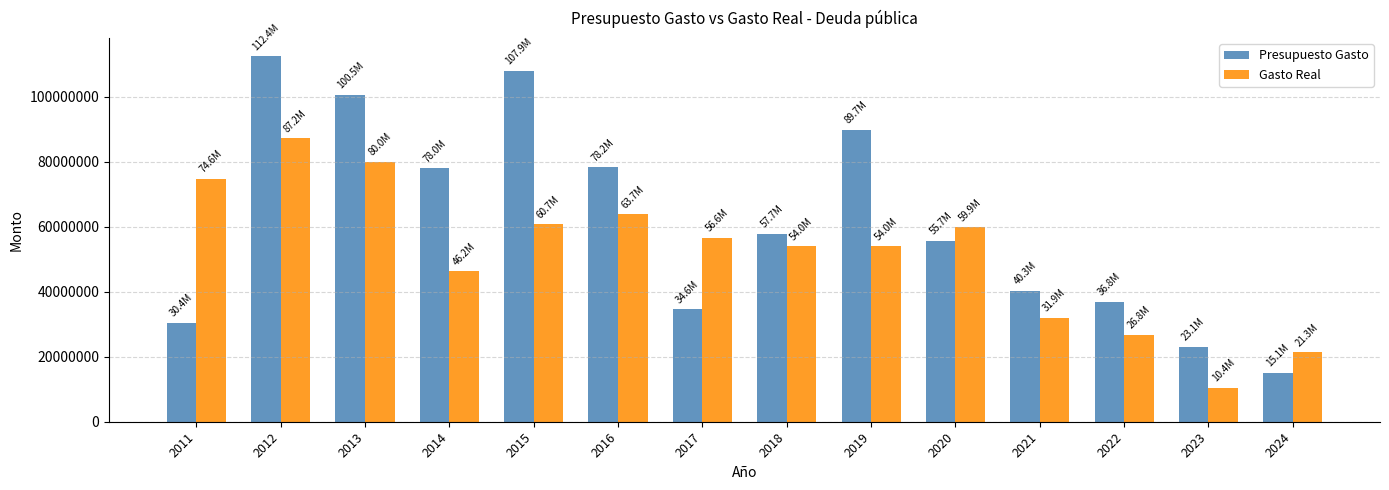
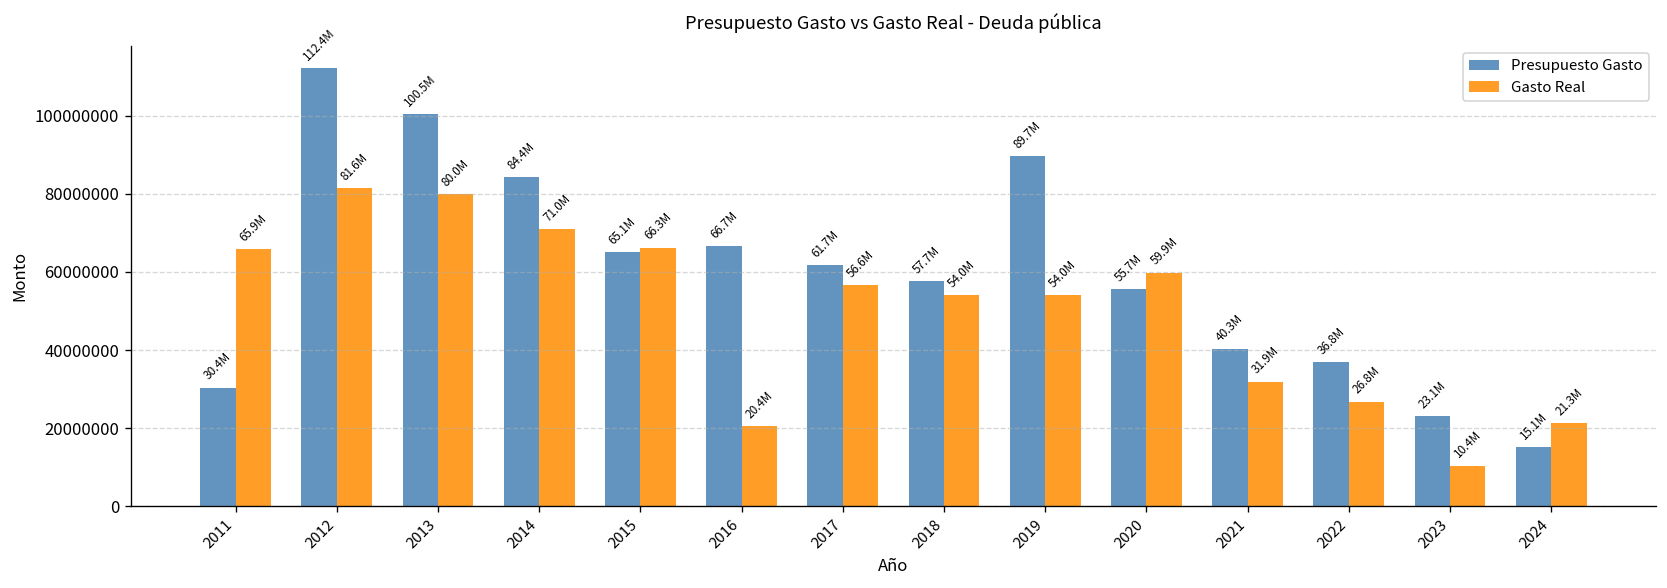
  {
    "Presupuesto Gasto": {
      "2011": "30.4M",
      "2012": "112.4M",
      "2013": "100.5M",
-     "2014": "78.0M",
-     "2015": "107.9M",
-     "2016": "78.2M",
-     "2017": "34.6M",
+     "2014": "84.4M",
+     "2015": "65.1M",
+     "2016": "66.7M",
+     "2017": "61.7M",
      "2018": "57.7M",
      "2019": "89.7M",
      "2020": "55.7M",
      "2021": "40.3M",
      "2022": "36.8M",
      "2023": "23.1M",
      "2024": "15.1M"
    },
    "Gasto Real": {
-     "2011": "74.6M",
-     "2012": "87.2M",
+     "2011": "65.9M",
+     "2012": "81.6M",
      "2013": "80.0M",
-     "2014": "46.2M",
-     "2015": "60.7M",
-     "2016": "63.7M",
+     "2014": "71.0M",
+     "2015": "66.3M",
+     "2016": "20.4M",
      "2017": "56.6M",
      "2018": "54.0M",
      "2019": "54.0M",
      "2020": "59.9M",
      "2021": "31.9M",
      "2022": "26.8M",
      "2023": "10.4M",
      "2024": "21.3M"
    }
  }
